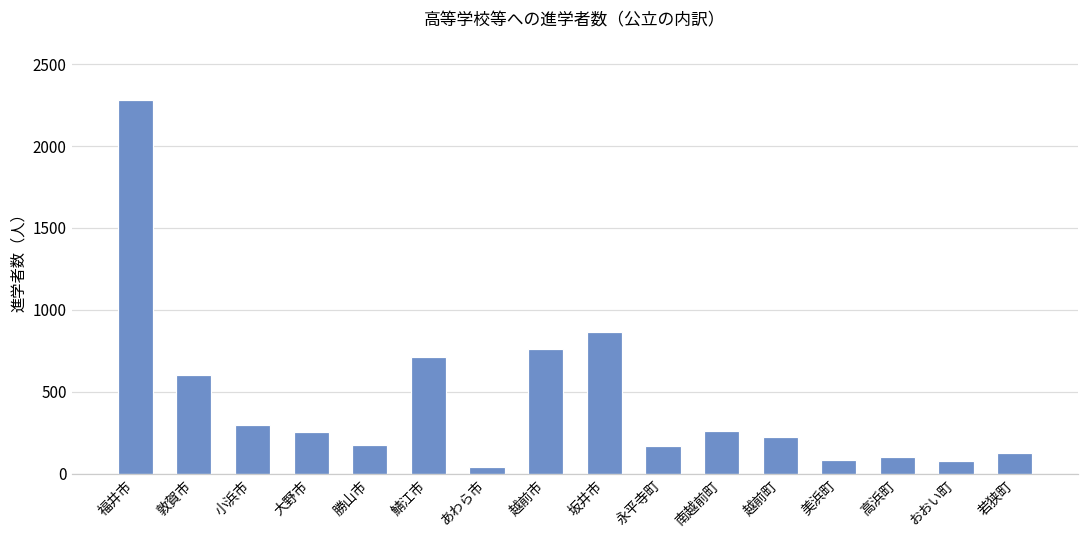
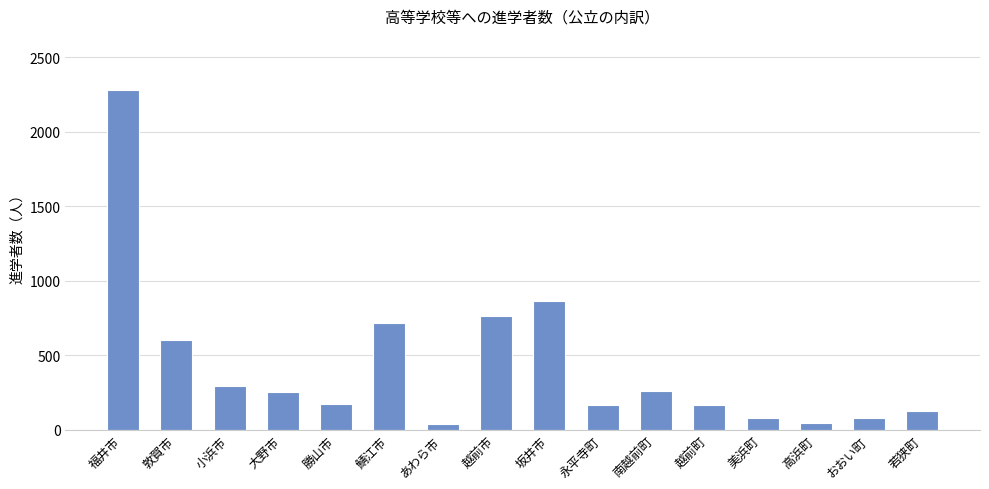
  {
    "福井市": 2280,
    "敦賀市": 600,
    "小浜市": 300,
    "大野市": 250,
    "勝山市": 170,
    "鯖江市": 720,
    "あわら市": 40,
    "越前市": 760,
    "坂井市": 860,
    "永平寺町": 170,
    "南越前町": 260,
-   "越前町": 220,
+   "越前町": 170,
    "美浜町": 80,
-   "高浜町": 100,
+   "高浜町": 40,
    "おおい町": 80,
    "若狭町": 130
  }
